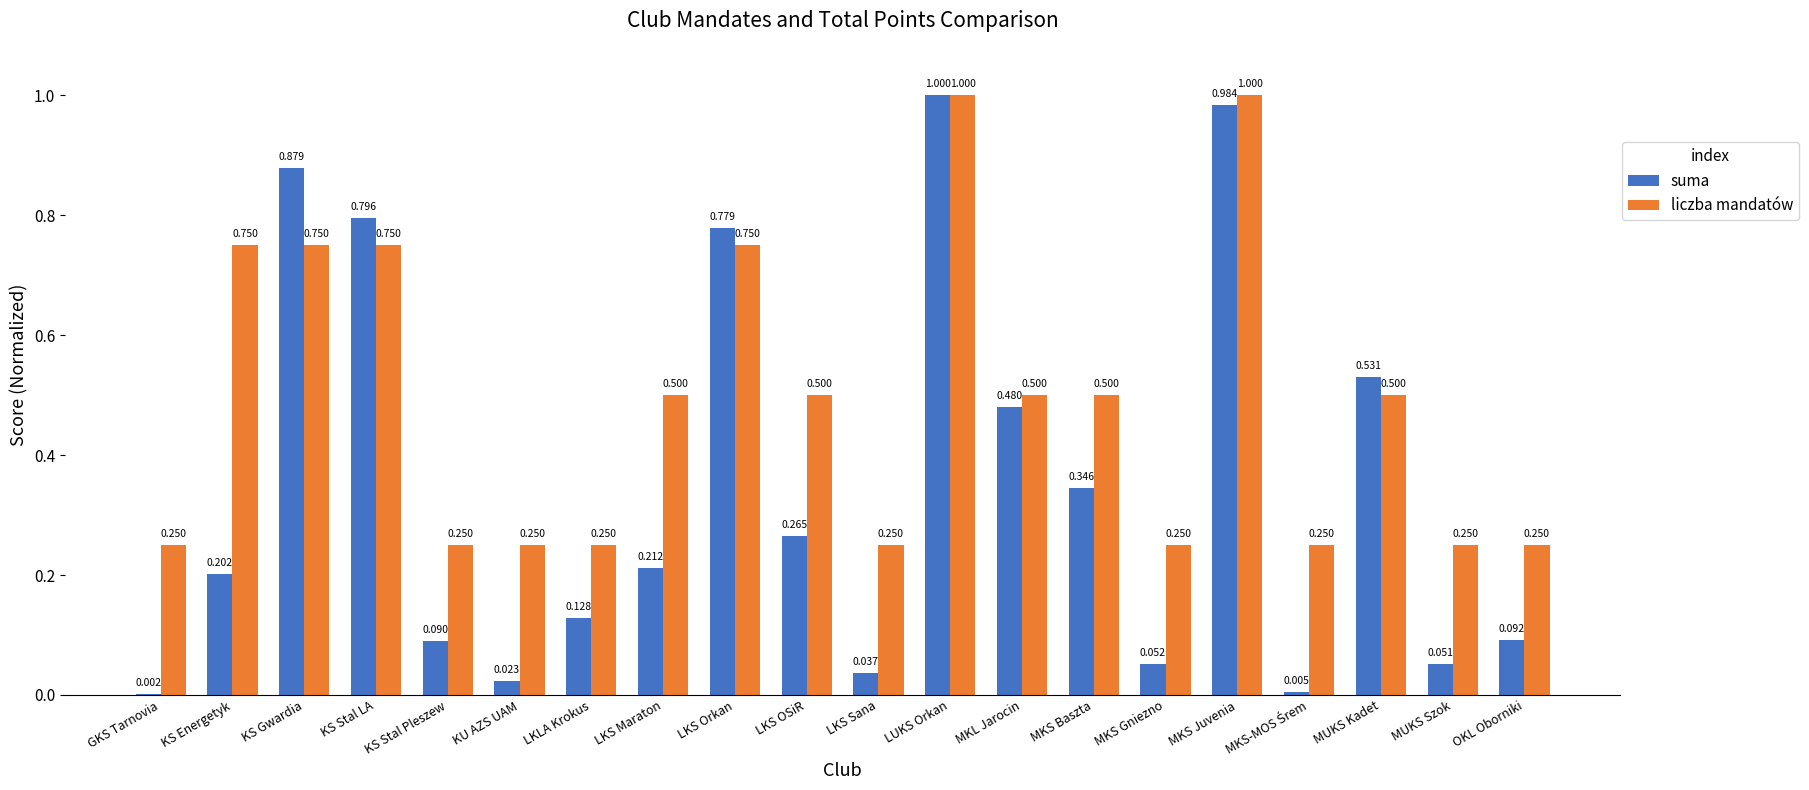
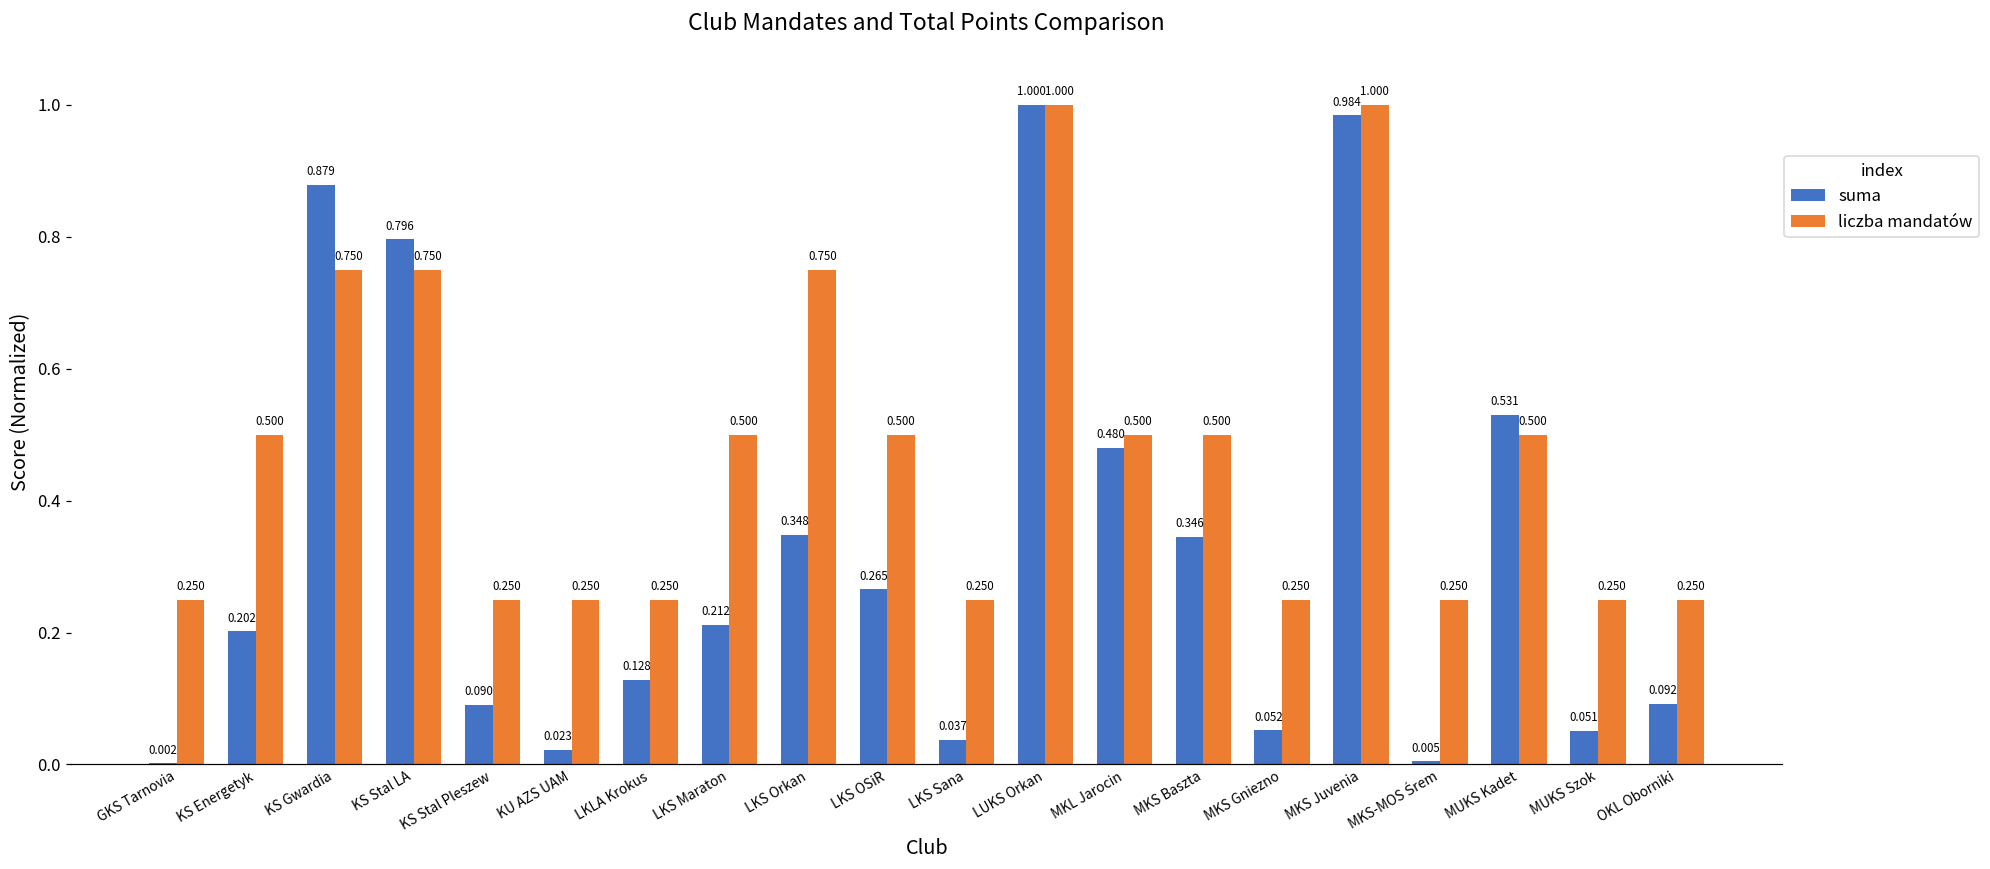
  {
    "suma": {
      "GKS Tarnovia": 0.002,
      "KS Energetyk": 0.202,
      "KS Gwardia": 0.879,
      "KS Stal LA": 0.796,
      "KS Stal Pleszew": 0.090,
      "KU AZS UAM": 0.023,
      "LKLA Krokus": 0.128,
      "LKS Maraton": 0.212,
-     "LKS Orkan": 0.779,
+     "LKS Orkan": 0.348,
      "LKS OSiR": 0.265,
      "LKS Sana": 0.037,
      "LUKS Orkan": 1.000,
      "MKL Jarocin": 0.480,
      "MKS Baszta": 0.346,
      "MKS Gniezno": 0.052,
      "MKS Juvenia": 0.984,
      "MKS-MOS Śrem": 0.005,
      "MUKS Kadet": 0.531,
      "MUKS Szok": 0.051,
      "OKL Oborniki": 0.092
    },
    "liczba mandatów": {
      "GKS Tarnovia": 0.250,
-     "KS Energetyk": 0.750,
+     "KS Energetyk": 0.500,
      "KS Gwardia": 0.750,
      "KS Stal LA": 0.750,
      "KS Stal Pleszew": 0.250,
      "KU AZS UAM": 0.250,
      "LKLA Krokus": 0.250,
      "LKS Maraton": 0.500,
      "LKS Orkan": 0.750,
      "LKS OSiR": 0.500,
      "LKS Sana": 0.250,
      "LUKS Orkan": 1.000,
      "MKL Jarocin": 0.500,
      "MKS Baszta": 0.500,
      "MKS Gniezno": 0.250,
      "MKS Juvenia": 1.000,
      "MKS-MOS Śrem": 0.250,
      "MUKS Kadet": 0.500,
      "MUKS Szok": 0.250,
      "OKL Oborniki": 0.250
    }
  }
